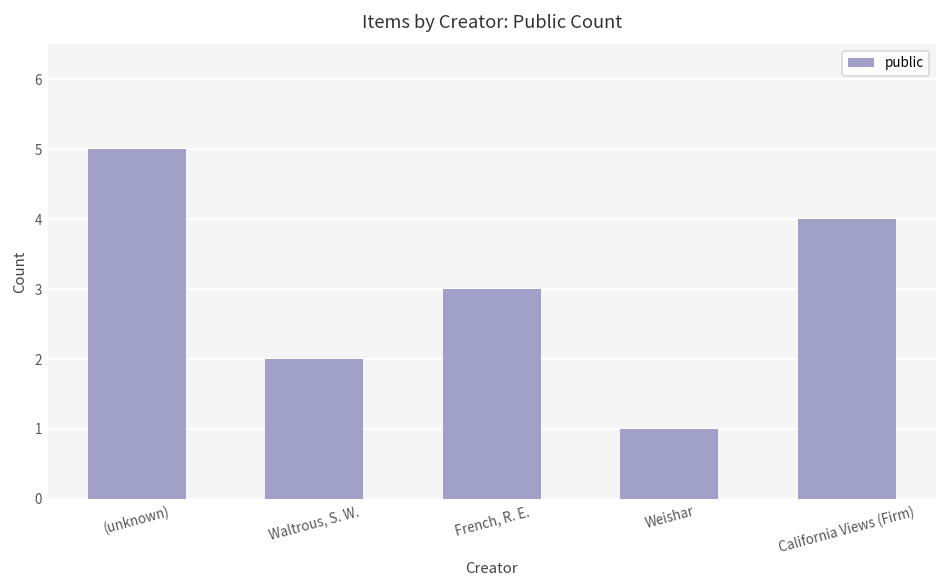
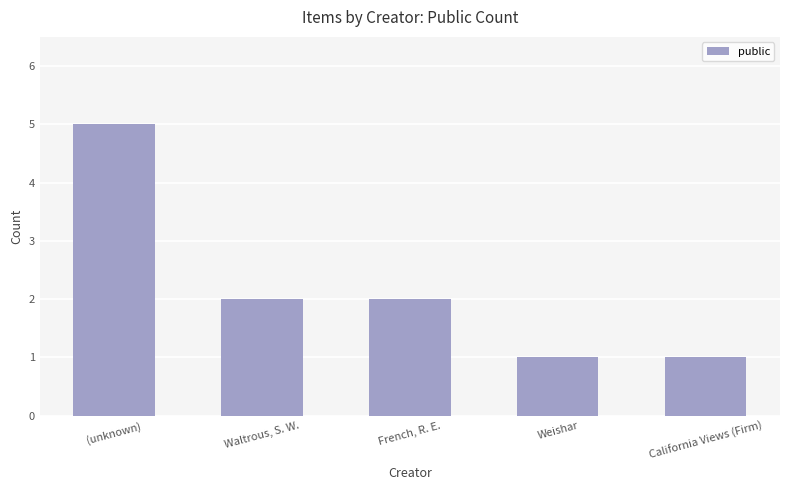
  {
    "(unknown)": 5,
    "Waltrous, S. W.": 2,
-   "French, R. E.": 3,
+   "French, R. E.": 2,
    "Weishar": 1,
-   "California Views (Firm)": 4
+   "California Views (Firm)": 1
  }
